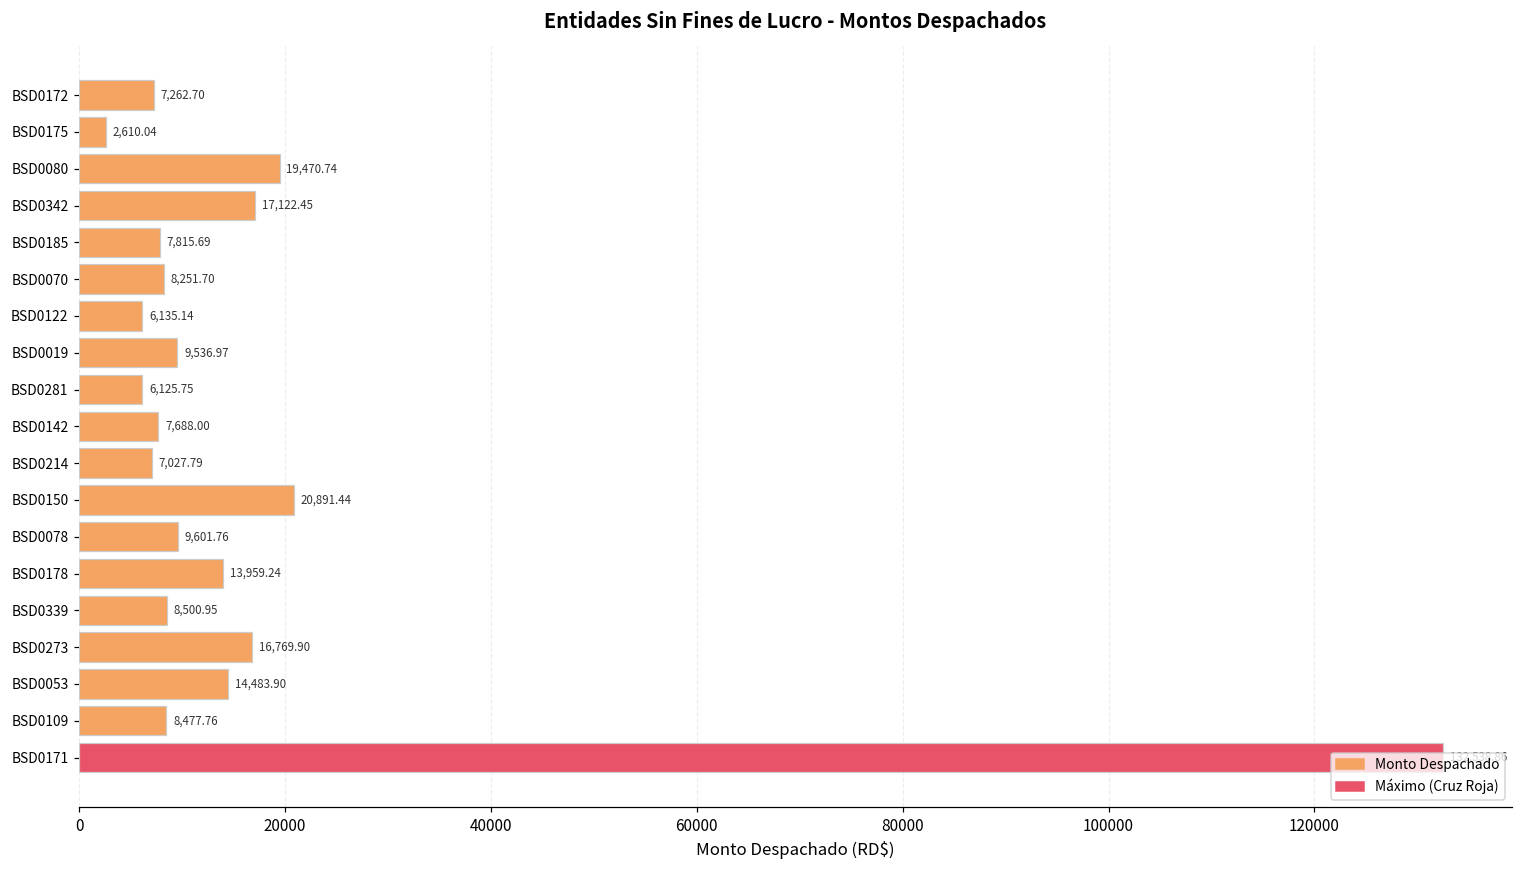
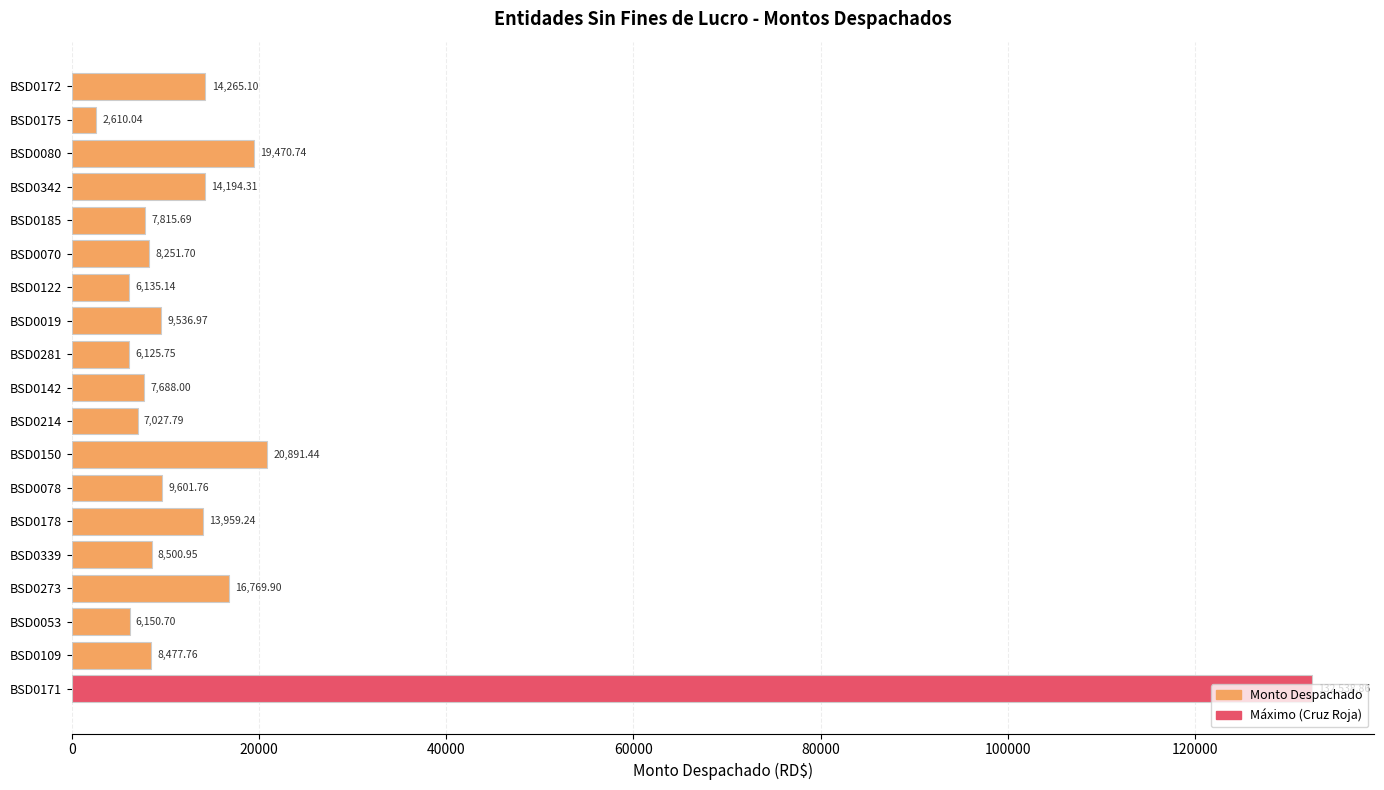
  {
-   "BSD0172": "7,262.70",
+   "BSD0172": "14,265.10",
    "BSD0175": "2,610.04",
    "BSD0080": "19,470.74",
-   "BSD0342": "17,122.45",
+   "BSD0342": "14,194.31",
    "BSD0185": "7,815.69",
    "BSD0070": "8,251.70",
    "BSD0122": "6,135.14",
    "BSD0019": "9,536.97",
    "BSD0281": "6,125.75",
    "BSD0142": "7,688.00",
    "BSD0214": "7,027.79",
    "BSD0150": "20,891.44",
    "BSD0078": "9,601.76",
    "BSD0178": "13,959.24",
    "BSD0339": "8,500.95",
    "BSD0273": "16,769.90",
-   "BSD0053": "14,483.90",
+   "BSD0053": "6,150.70",
    "BSD0109": "8,477.76"
  }
